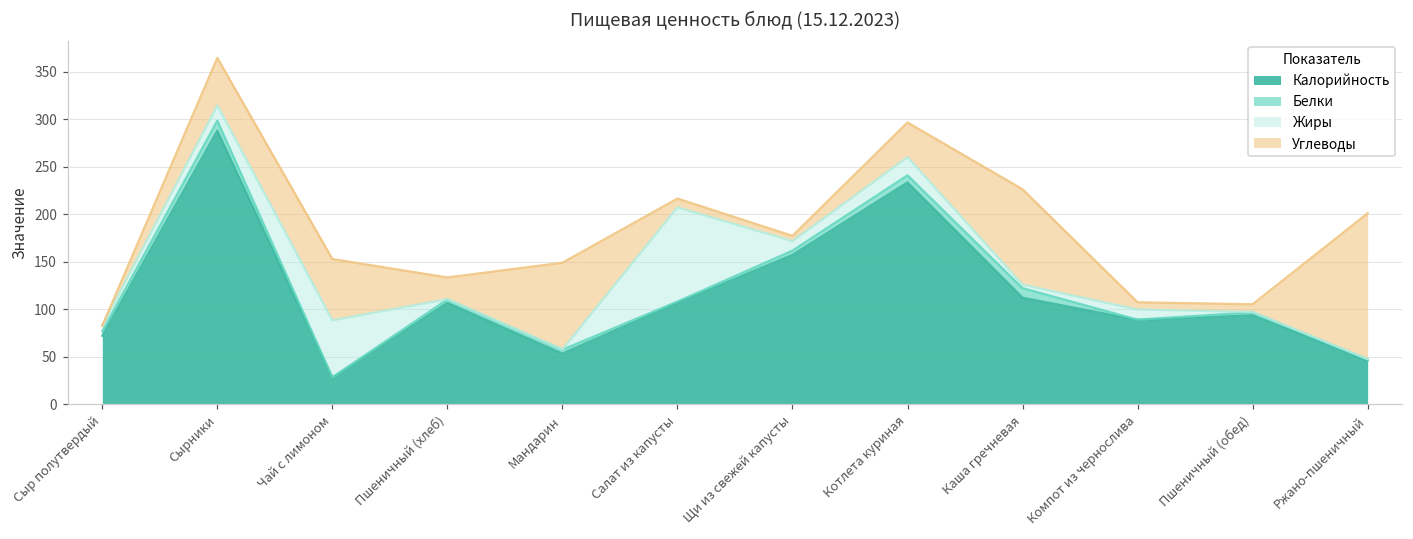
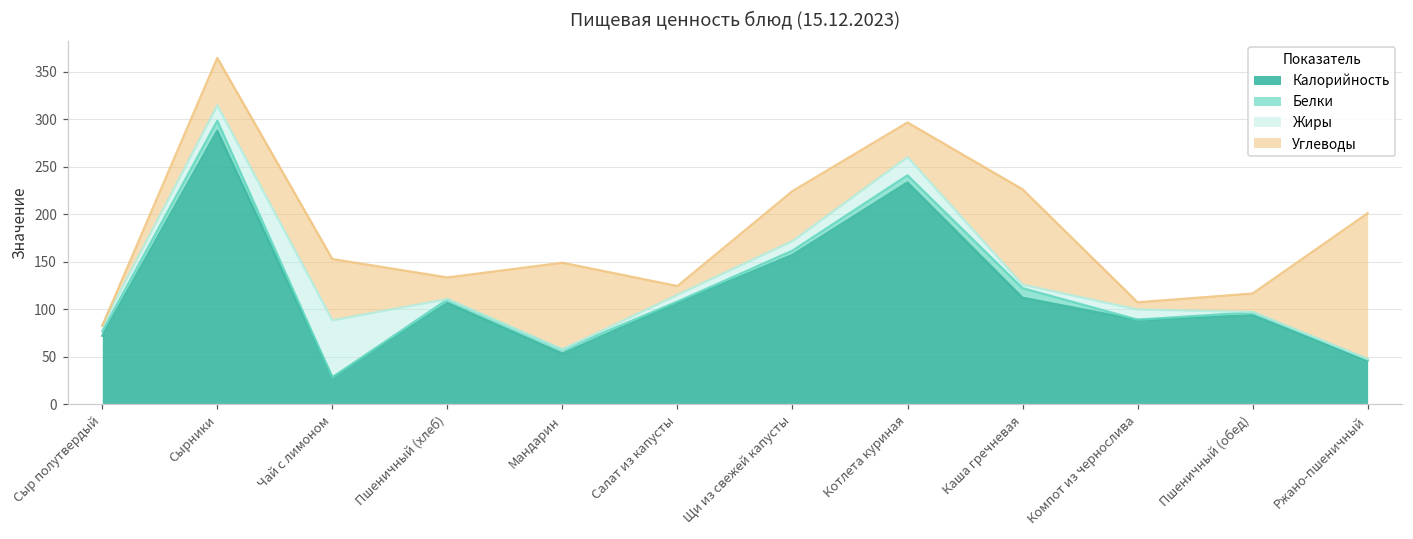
  {
    "Жиры": {
      "Сырники": 20,
      "Чай с лимоном": 60,
-     "Салат из капусты": 100,
+     "Салат из капусты": 10,
      "Щи из свежей капусты": 10,
      "Котлета куриная": 20,
      "Каша гречневая": 0,
      "Компот из чернослива": 10
    },
    "Углеводы": {
      "Сырники": 50,
      "Чай с лимоном": 60,
      "Пшеничный (хлеб)": 20,
      "Мандарин": 90,
      "Салат из капусты": 10,
-     "Щи из свежей капусты": 10,
+     "Щи из свежей капусты": 50,
      "Котлета куриная": 40,
      "Каша гречневая": 100,
      "Компот из чернослива": 10,
-     "Пшеничный (обед)": 10,
+     "Пшеничный (обед)": 20,
      "Ржано-пшеничный": 150
    }
  }
